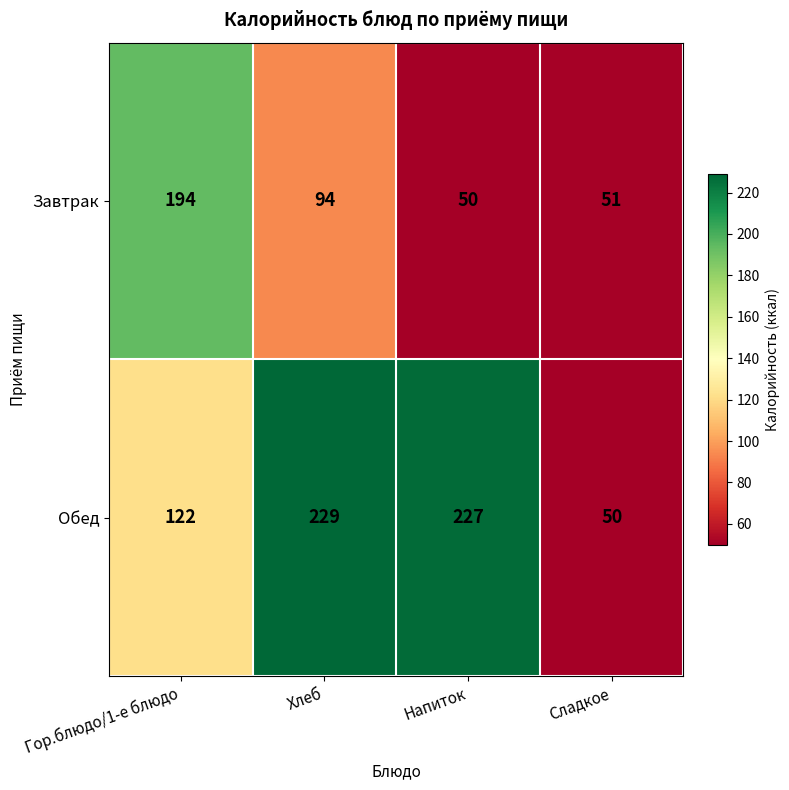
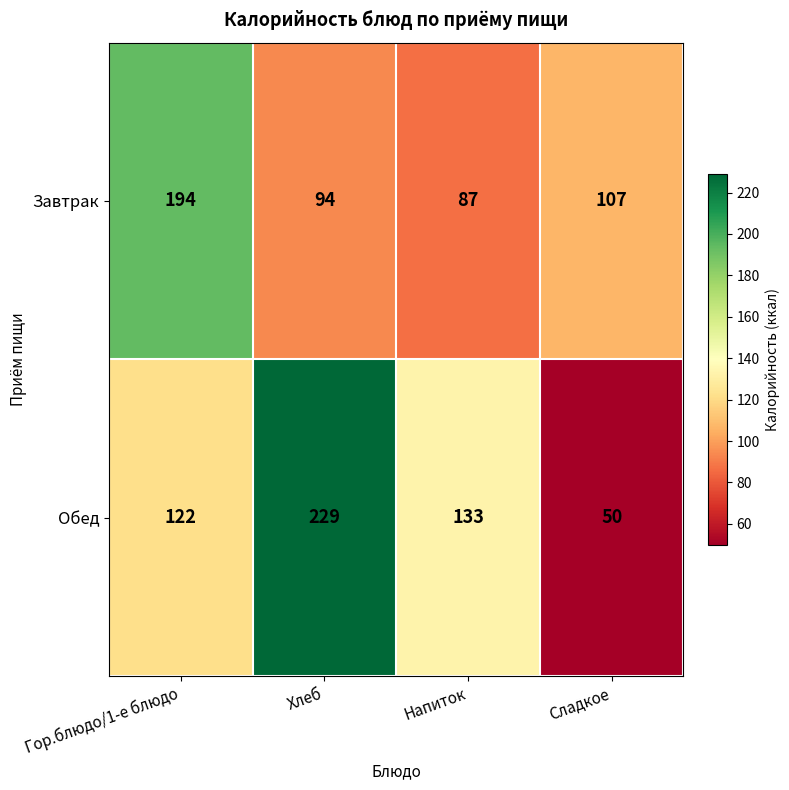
  {
    "Завтрак": {
      "Гор.блюдо/1-е блюдо": 194,
      "Хлеб": 94,
-     "Напиток": 50,
-     "Сладкое": 51
+     "Напиток": 87,
+     "Сладкое": 107
    },
    "Обед": {
      "Гор.блюдо/1-е блюдо": 122,
      "Хлеб": 229,
-     "Напиток": 227,
+     "Напиток": 133,
      "Сладкое": 50
    }
  }
